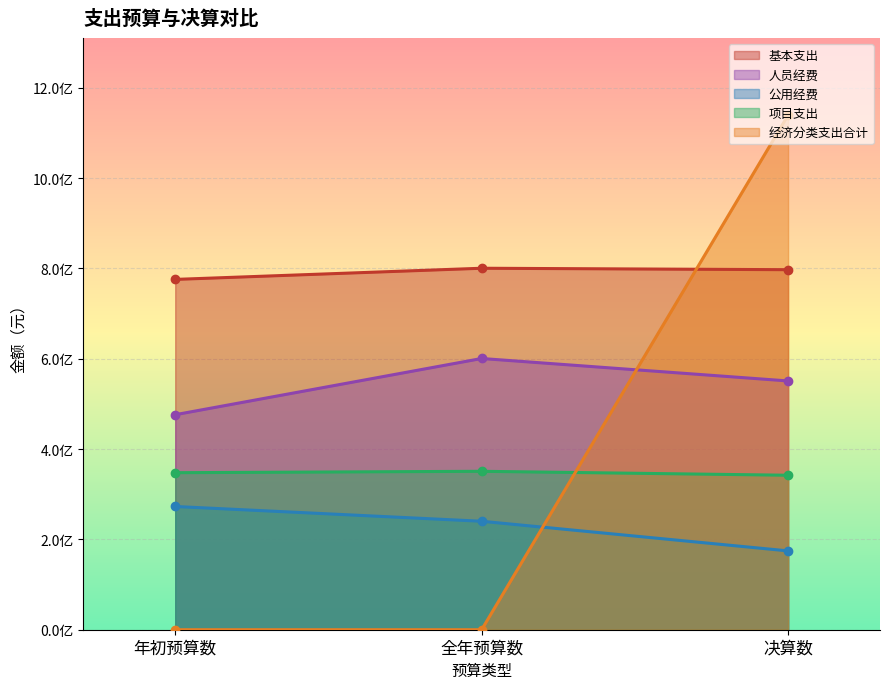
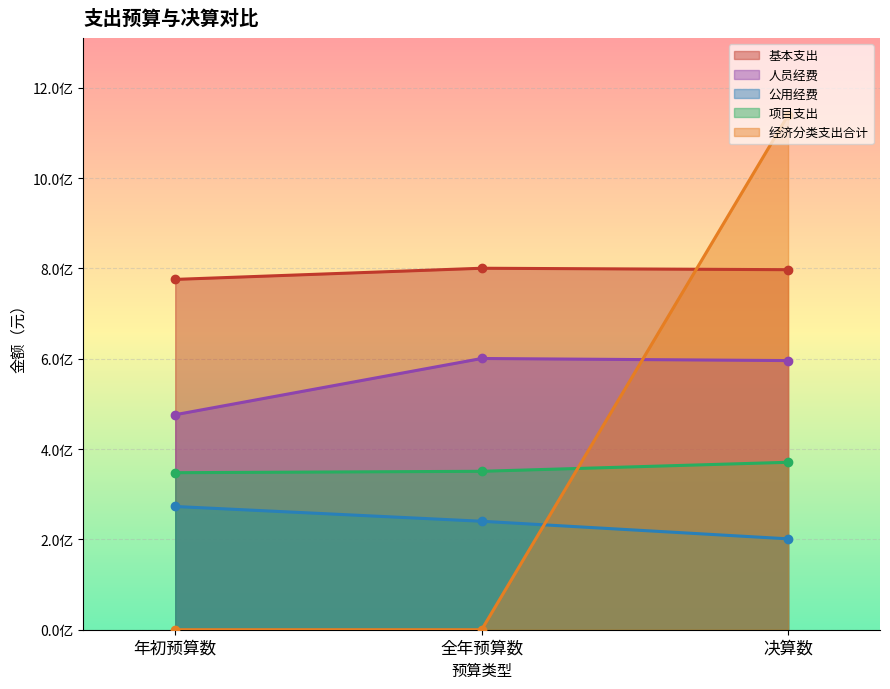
  {
    "人员经费": {
      "年初预算数": "4.8亿",
      "全年预算数": "6.0亿",
-     "决算数": "5.5亿"
+     "决算数": "6.0亿"
    },
    "公用经费": {
      "年初预算数": "2.7亿",
      "全年预算数": "2.4亿",
-     "决算数": "1.7亿"
+     "决算数": "2.0亿"
    },
    "项目支出": {
      "年初预算数": "3.5亿",
      "全年预算数": "3.5亿",
-     "决算数": "3.4亿"
+     "决算数": "3.7亿"
    }
  }
